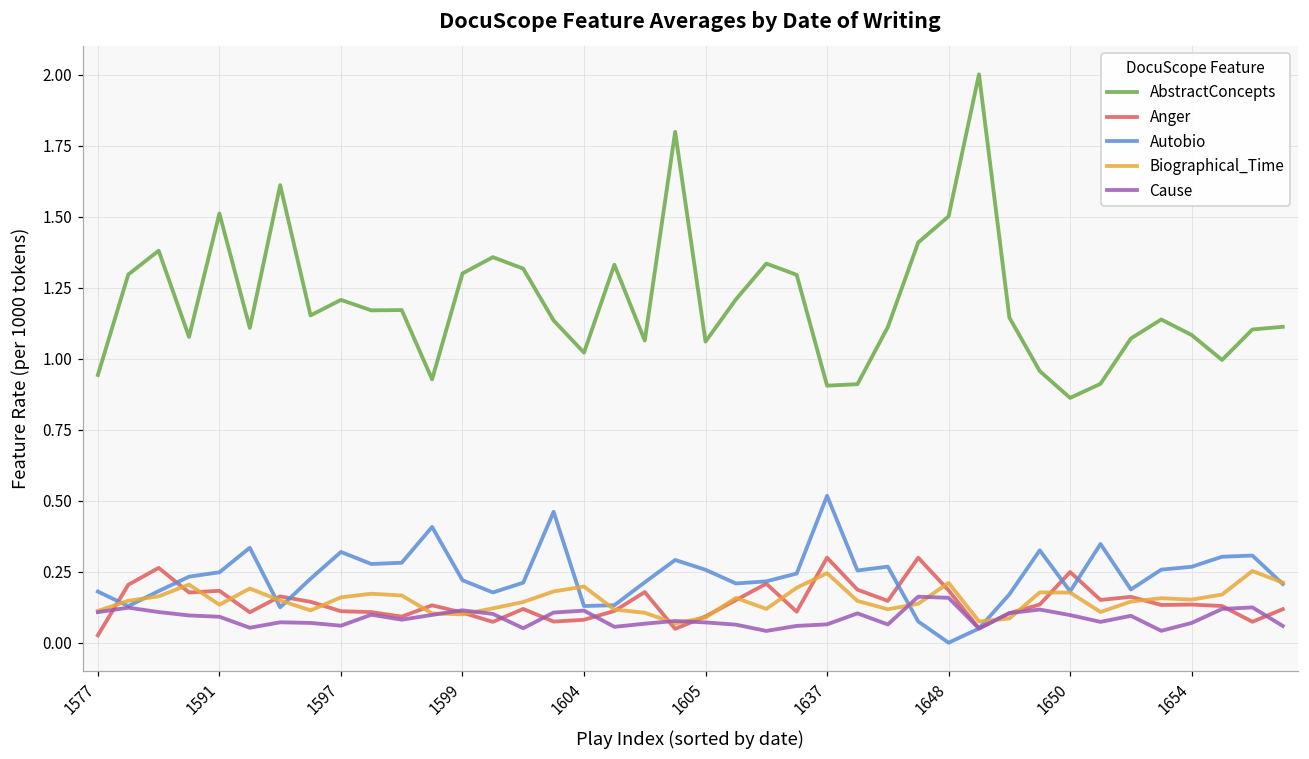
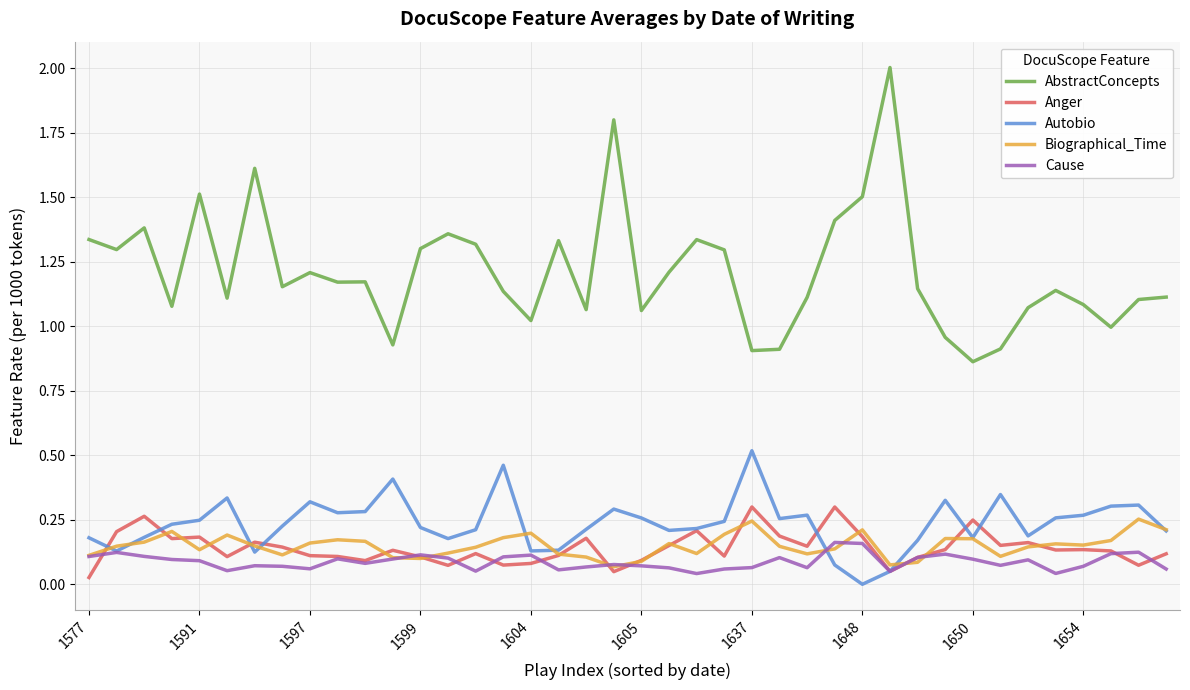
  {
    "AbstractConcepts": {
-     "1577": 0.94
+     "1577": 1.34
    },
    "Anger": {
      "1577": 0.03
    },
    "Autobio": {
      "1577": 0.18
    }
  }
